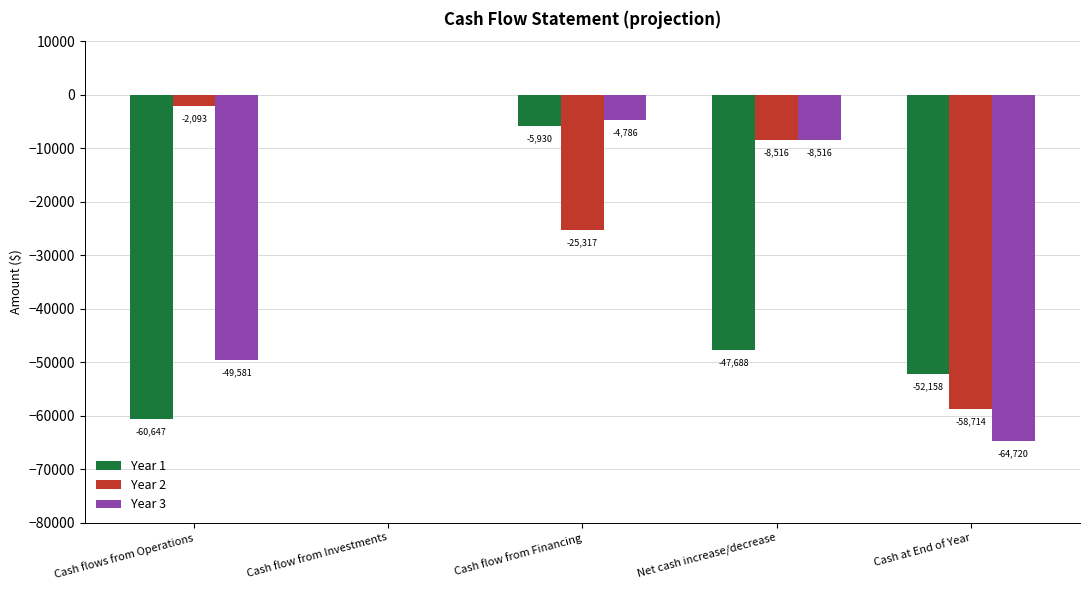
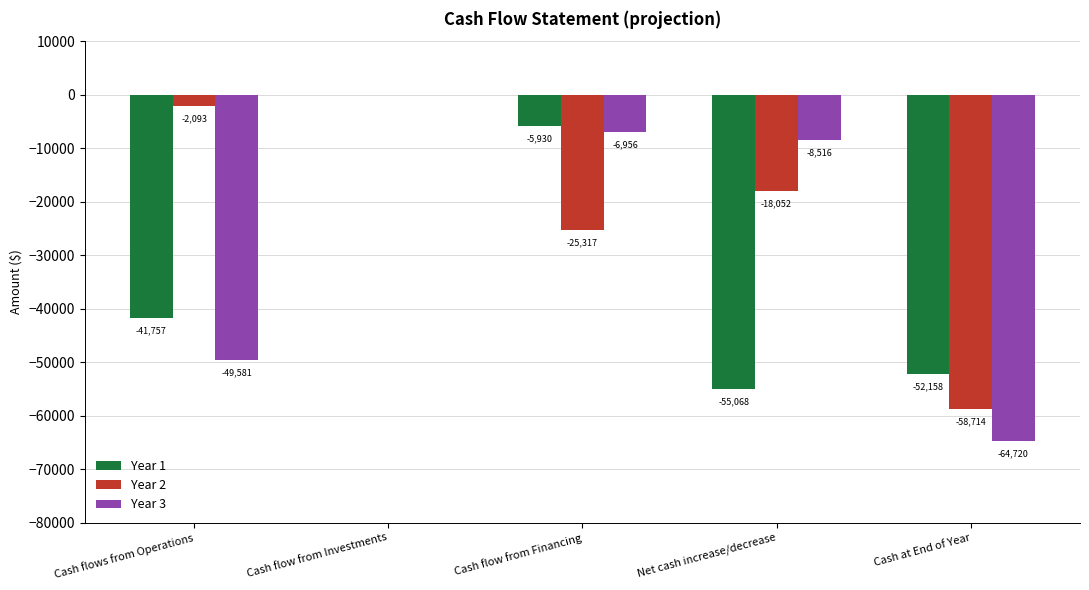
  {
    "Year 1": {
-     "Cash flows from Operations": "-60,647",
+     "Cash flows from Operations": "-41,757",
      "Cash flow from Financing": "-5,930",
-     "Net cash increase/decrease": "-47,688",
+     "Net cash increase/decrease": "-55,068",
      "Cash at End of Year": "-52,158"
    },
    "Year 2": {
      "Cash flows from Operations": "-2,093",
      "Cash flow from Financing": "-25,317",
-     "Net cash increase/decrease": "-8,516",
+     "Net cash increase/decrease": "-18,052",
      "Cash at End of Year": "-58,714"
    },
    "Year 3": {
      "Cash flows from Operations": "-49,581",
-     "Cash flow from Financing": "-4,786",
+     "Cash flow from Financing": "-6,956",
      "Net cash increase/decrease": "-8,516",
      "Cash at End of Year": "-64,720"
    }
  }
